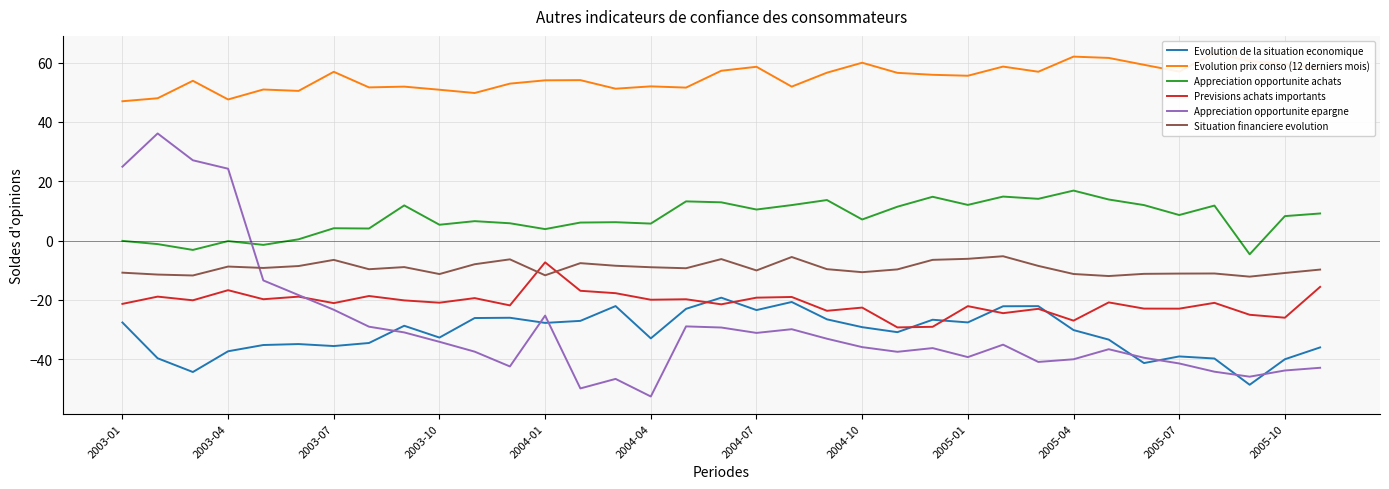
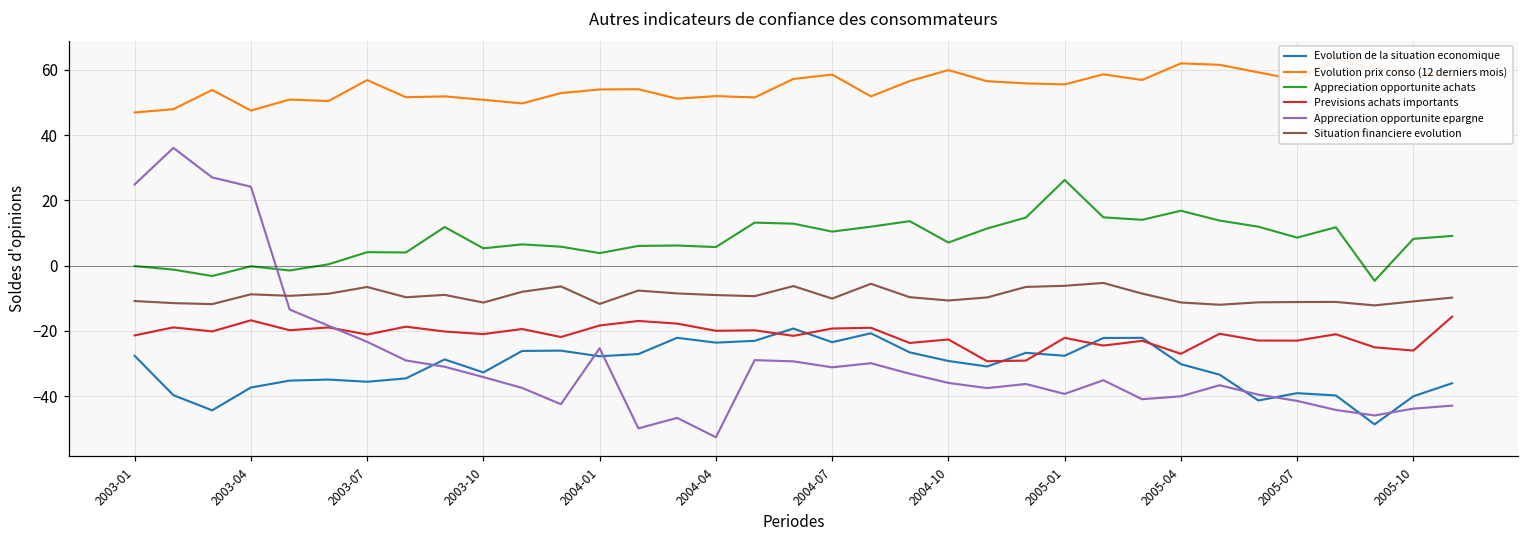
  {
    "Evolution de la situation economique": {
      "2003-01": -28,
      "2003-04": -37,
      "2003-07": -36,
      "2003-10": -33,
      "2004-01": -28,
-     "2004-04": -33,
+     "2004-04": -24,
      "2004-07": -23,
      "2004-10": -29,
      "2005-01": -28,
      "2005-04": -30,
      "2005-07": -39,
      "2005-10": -40
    },
    "Evolution prix conso (12 derniers mois)": {
      "2003-01": 47,
      "2003-04": 48,
      "2003-07": 57,
      "2003-10": 51,
      "2004-01": 54,
      "2004-04": 52,
      "2004-07": 59,
      "2004-10": 60,
      "2005-01": 56,
      "2005-04": 62
    },
    "Appreciation opportunite achats": {
      "2003-01": 0,
      "2003-04": 0,
      "2003-07": 4,
      "2003-10": 5,
      "2004-01": 4,
      "2004-04": 6,
      "2004-07": 10,
      "2004-10": 7,
-     "2005-01": 12,
+     "2005-01": 26,
      "2005-04": 17,
      "2005-07": 9,
      "2005-10": 8
    },
    "Previsions achats importants": {
      "2003-01": -21,
      "2003-04": -17,
      "2003-07": -21,
      "2003-10": -21,
-     "2004-01": -7,
+     "2004-01": -18,
      "2004-04": -20,
      "2004-07": -19,
      "2004-10": -23,
      "2005-01": -22,
      "2005-04": -27,
      "2005-07": -23,
      "2005-10": -26
    },
    "Appreciation opportunite epargne": {
      "2003-01": 25,
      "2003-04": 24,
      "2003-07": -23,
      "2003-10": -34,
      "2004-01": -25,
      "2004-04": -53,
      "2004-07": -31,
      "2004-10": -36,
      "2005-01": -39,
      "2005-04": -40,
      "2005-07": -41,
      "2005-10": -44
    },
    "Situation financiere evolution": {
      "2003-01": -11,
      "2003-04": -9,
      "2003-07": -7,
      "2003-10": -11,
      "2004-01": -12,
      "2004-04": -9,
      "2004-07": -10,
      "2004-10": -11,
      "2005-01": -6,
      "2005-04": -11,
      "2005-07": -11,
      "2005-10": -11
    }
  }
